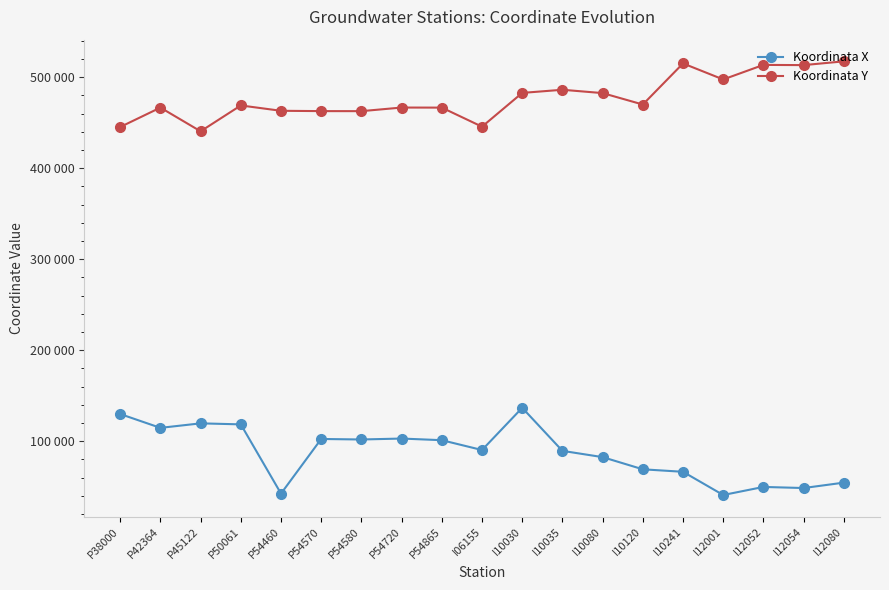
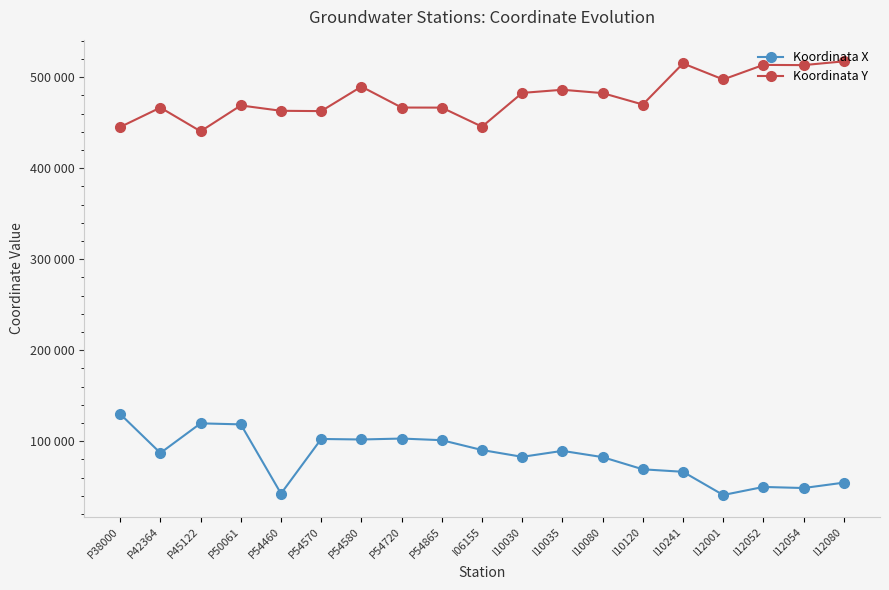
  {
    "Koordinata X": {
      "P38000": 130000,
-     "P42364": 110000,
+     "P42364": 90000,
      "P45122": 120000,
      "P50061": 120000,
      "P54460": 40000,
      "P54570": 100000,
      "P54580": 100000,
      "P54720": 100000,
      "P54865": 100000,
      "I06155": 90000,
-     "I10030": 140000,
+     "I10030": 80000,
      "I10035": 90000,
      "I10080": 80000,
      "I10120": 70000,
      "I10241": 70000,
      "I12001": 40000,
      "I12052": 50000,
      "I12054": 50000,
      "I12080": 50000
    },
    "Koordinata Y": {
      "P38000": 450000,
      "P42364": 470000,
      "P45122": 440000,
      "P50061": 470000,
      "P54460": 460000,
      "P54570": 460000,
-     "P54580": 460000,
+     "P54580": 490000,
      "P54720": 470000,
      "P54865": 470000,
      "I06155": 450000,
      "I10030": 480000,
      "I10035": 490000,
      "I10080": 480000,
      "I10120": 470000,
      "I10241": 520000,
      "I12001": 500000,
      "I12052": 510000,
      "I12054": 510000,
      "I12080": 520000
    }
  }
